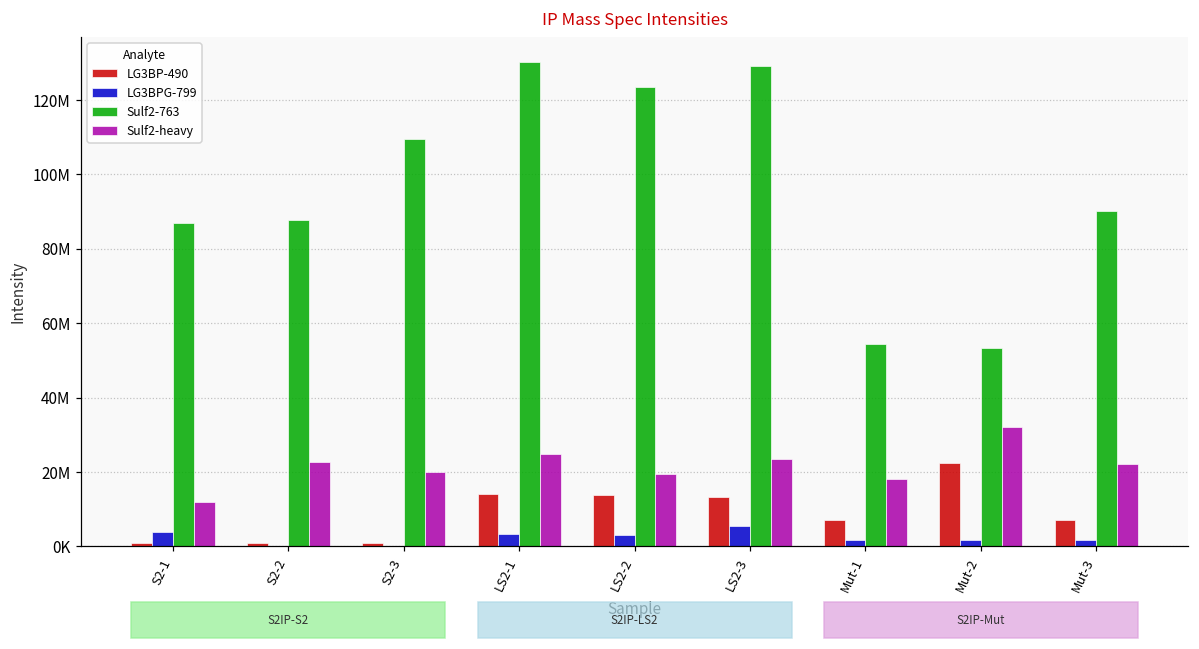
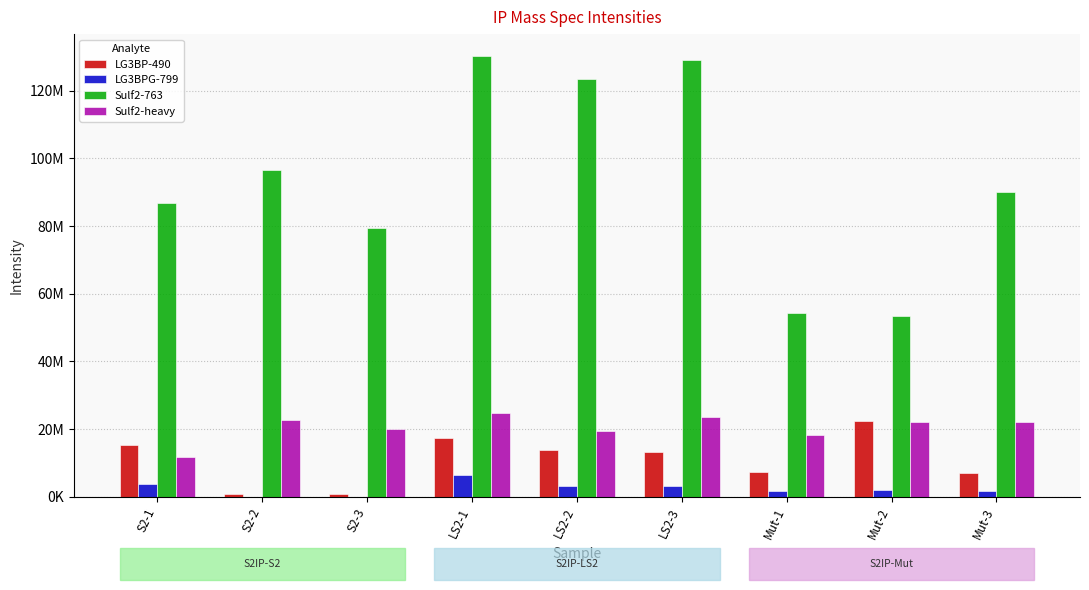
  {
    "LG3BP-490": {
-     "S2-1": 1000000,
+     "S2-1": 15000000,
      "S2-2": 1000000,
      "S2-3": 1000000,
-     "LS2-1": 14000000,
+     "LS2-1": 17000000,
      "LS2-2": 14000000,
      "LS2-3": 13000000,
      "Mut-1": 7000000,
      "Mut-2": 22000000,
      "Mut-3": 7000000
    },
    "LG3BPG-799": {
      "S2-1": 4000000,
-     "LS2-1": 3000000,
+     "LS2-1": 7000000,
      "LS2-2": 3000000,
-     "LS2-3": 6000000,
+     "LS2-3": 3000000,
      "Mut-1": 2000000,
      "Mut-2": 2000000,
      "Mut-3": 2000000
    },
    "Sulf2-763": {
      "S2-1": 87000000,
-     "S2-2": 88000000,
-     "S2-3": 110000000,
+     "S2-2": 97000000,
+     "S2-3": 79000000,
      "LS2-1": 130000000,
      "LS2-2": 124000000,
      "LS2-3": 129000000,
      "Mut-1": 54000000,
      "Mut-2": 53000000,
      "Mut-3": 90000000
    },
    "Sulf2-heavy": {
      "S2-1": 12000000,
      "S2-2": 23000000,
      "S2-3": 20000000,
      "LS2-1": 25000000,
      "LS2-2": 19000000,
      "LS2-3": 23000000,
      "Mut-1": 18000000,
-     "Mut-2": 32000000,
+     "Mut-2": 22000000,
      "Mut-3": 22000000
    }
  }
